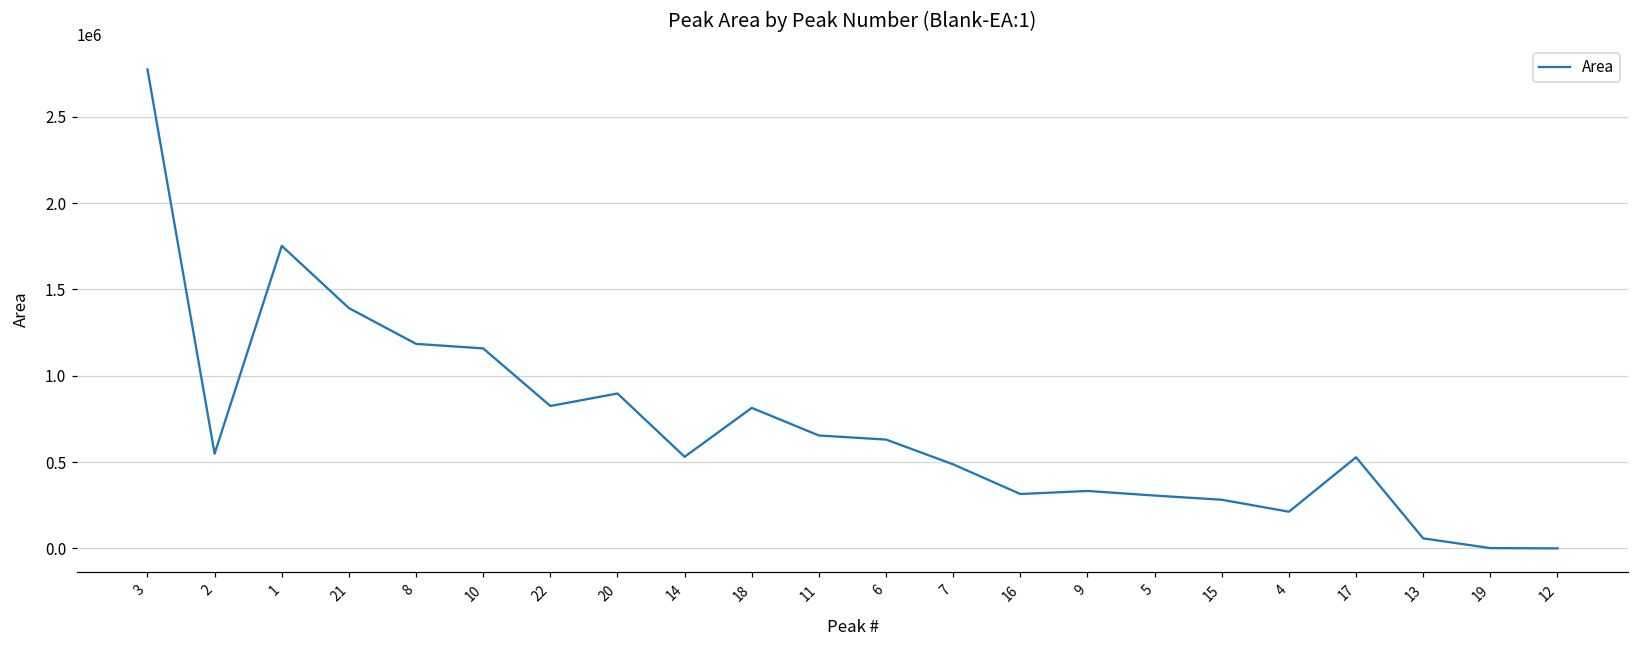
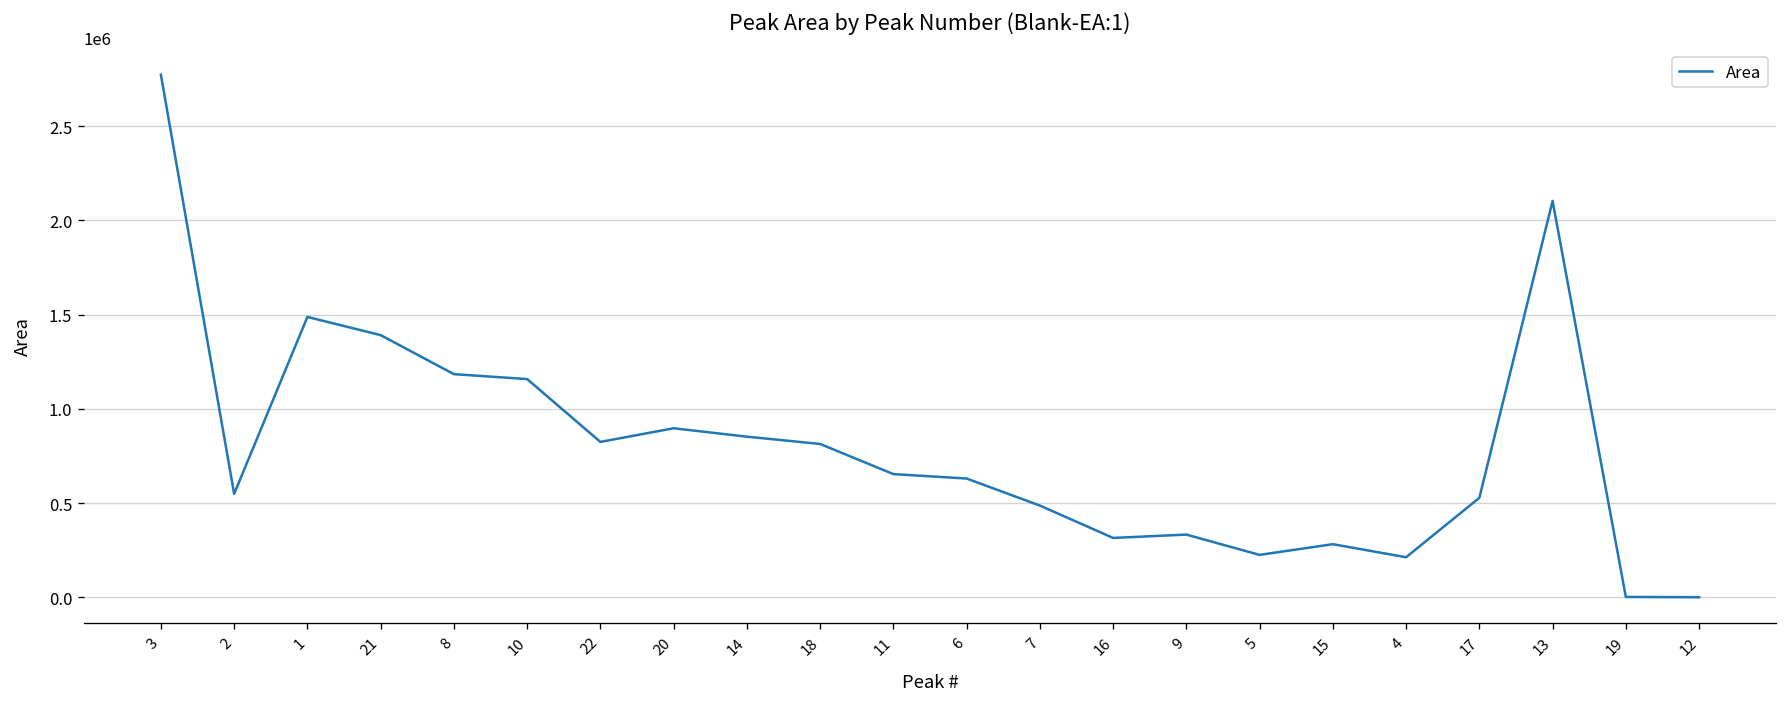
  {
    "3": 2770000,
    "2": 550000,
-   "1": 1750000,
+   "1": 1490000,
    "21": 1390000,
    "8": 1180000,
    "10": 1160000,
    "22": 820000,
    "20": 900000,
-   "14": 530000,
+   "14": 850000,
    "18": 810000,
    "11": 650000,
    "6": 630000,
    "7": 490000,
    "16": 310000,
    "9": 330000,
-   "5": 310000,
+   "5": 220000,
    "15": 280000,
    "4": 210000,
    "17": 530000,
-   "13": 60000,
+   "13": 2100000,
    "19": 0,
    "12": 0
  }
